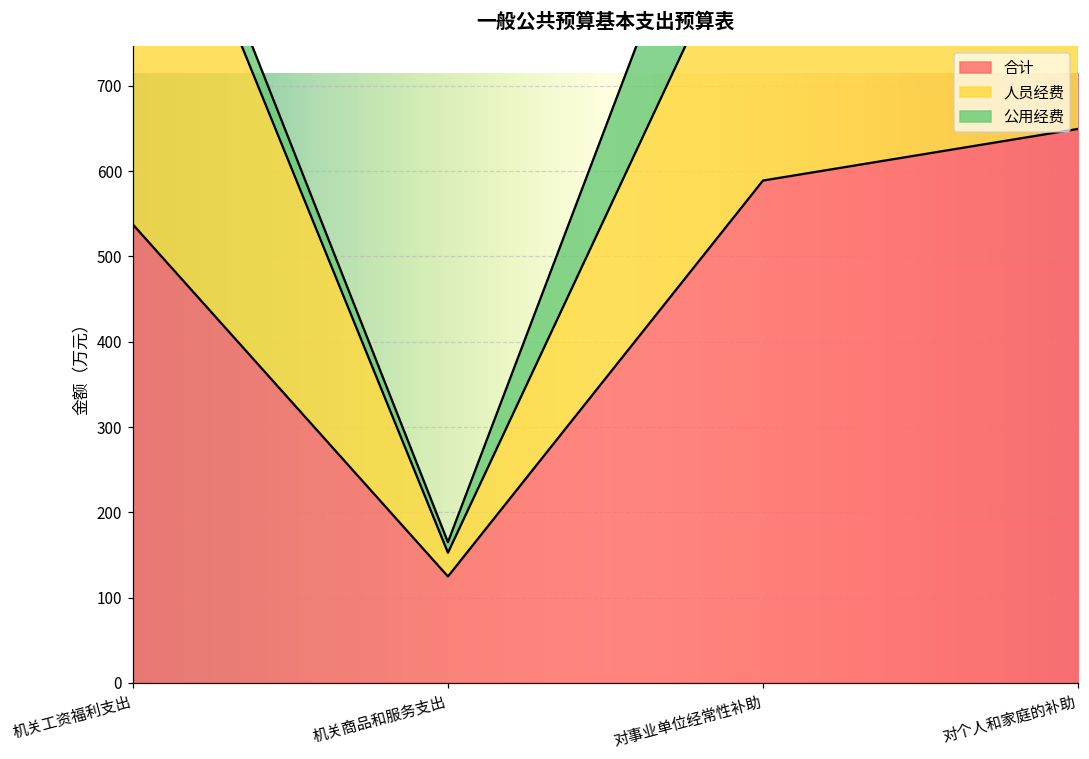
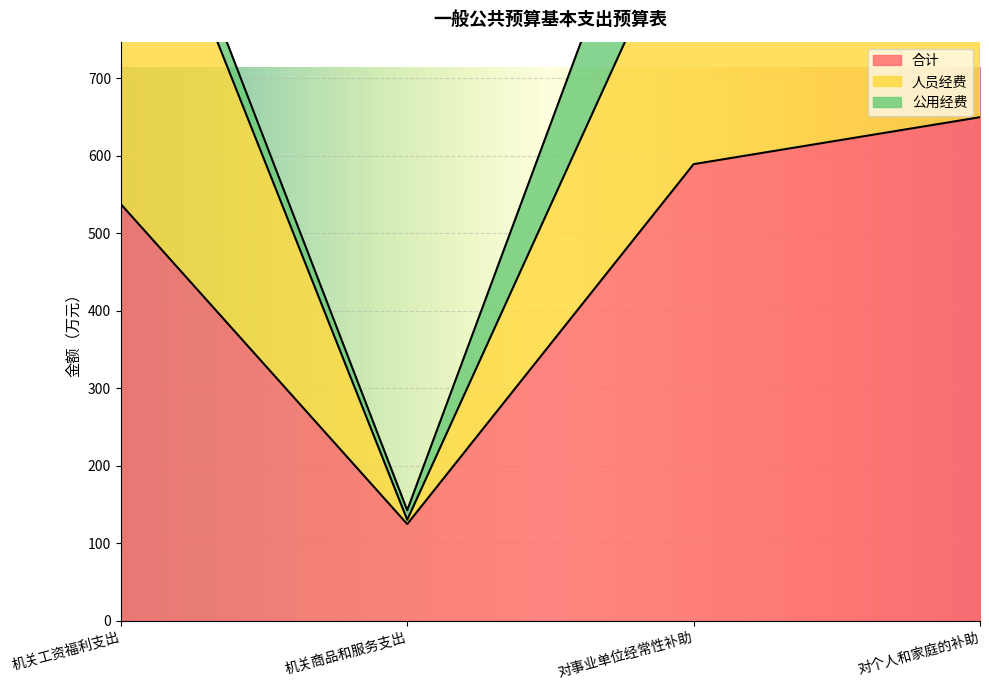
  {
    "合计": {
      "机关工资福利支出": 540,
      "机关商品和服务支出": 120,
      "对事业单位经常性补助": 590,
      "对个人和家庭的补助": 650
    },
    "人员经费": {
-     "机关商品和服务支出": 30
+     "机关商品和服务支出": 10
    },
    "公用经费": {
      "机关商品和服务支出": 10
    }
  }
